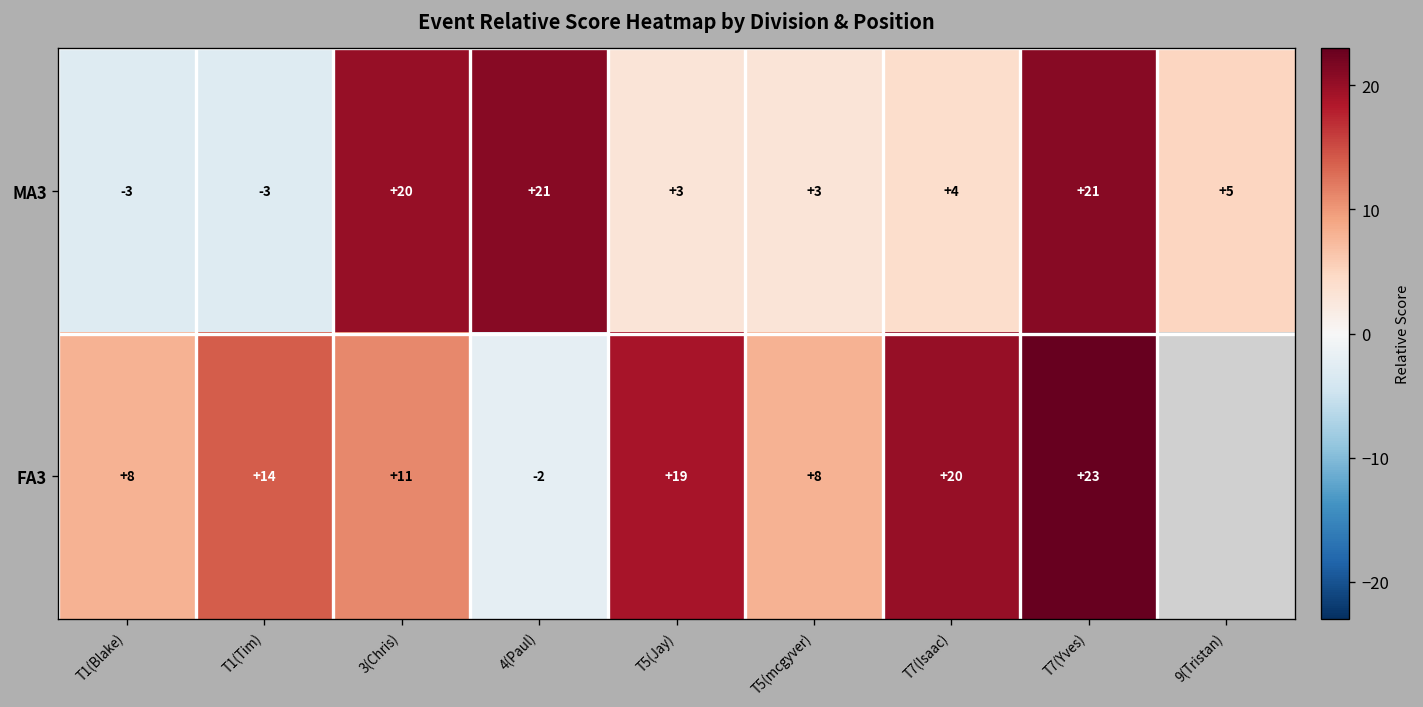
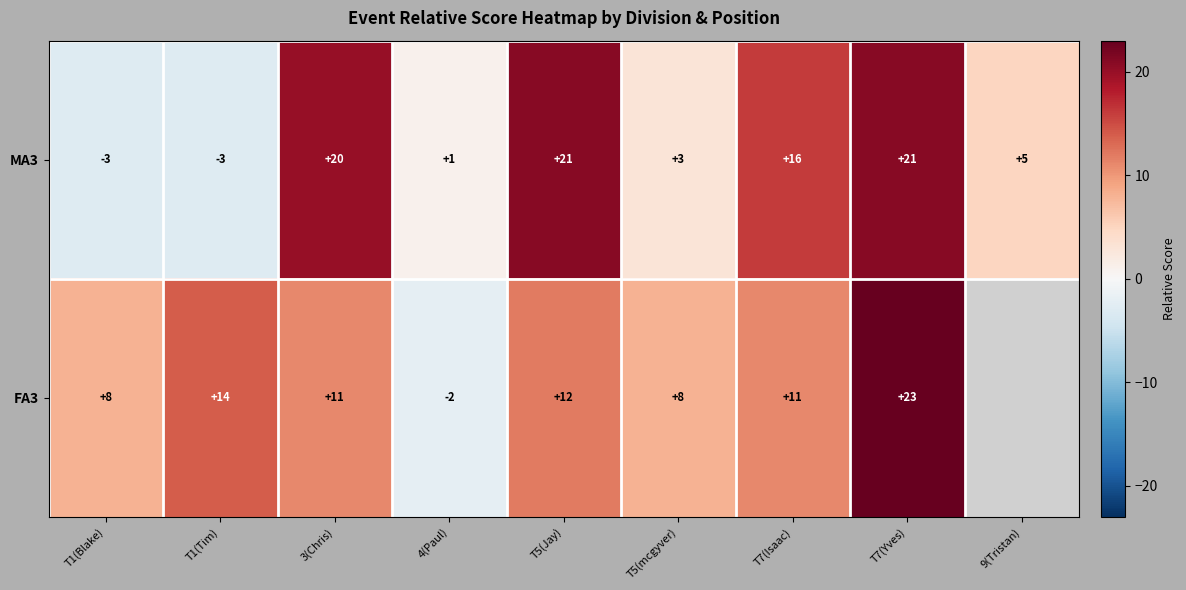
  {
    "MA3": {
      "T1(Blake)": "-3",
      "T1(Tim)": "-3",
      "3(Chris)": "+20",
-     "4(Paul)": "+21",
-     "T5(Jay)": "+3",
+     "4(Paul)": "+1",
+     "T5(Jay)": "+21",
      "T5(mcgyver)": "+3",
-     "T7(Isaac)": "+4",
+     "T7(Isaac)": "+16",
      "T7(Yves)": "+21",
      "9(Tristan)": "+5"
    },
    "FA3": {
      "T1(Blake)": "+8",
      "T1(Tim)": "+14",
      "3(Chris)": "+11",
      "4(Paul)": "-2",
-     "T5(Jay)": "+19",
+     "T5(Jay)": "+12",
      "T5(mcgyver)": "+8",
-     "T7(Isaac)": "+20",
+     "T7(Isaac)": "+11",
      "T7(Yves)": "+23"
    }
  }
